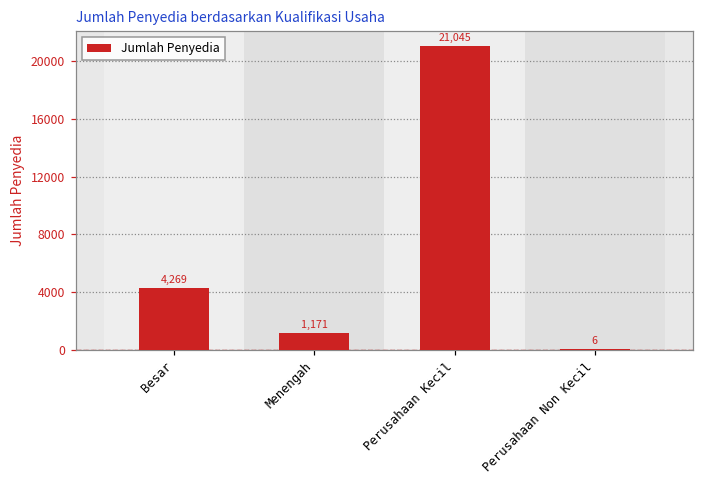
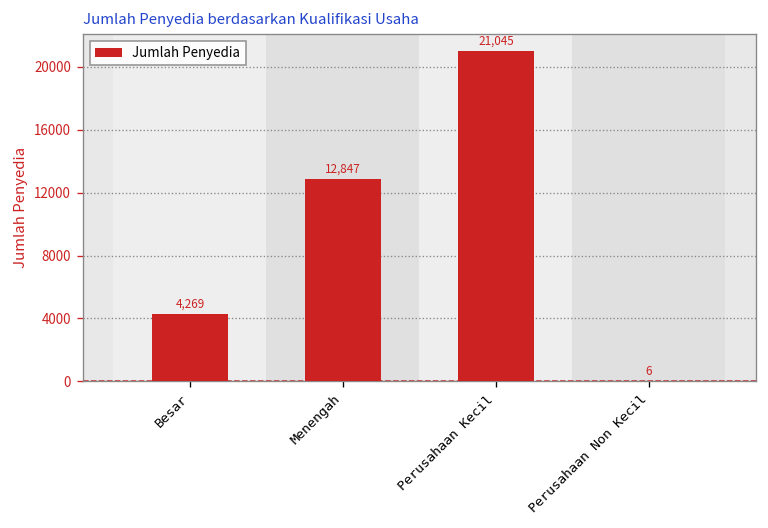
  {
    "Besar": "4,269",
-   "Menengah": "1,171",
+   "Menengah": "12,847",
    "Perusahaan Kecil": "21,045",
    "Perusahaan Non Kecil": "6"
  }
